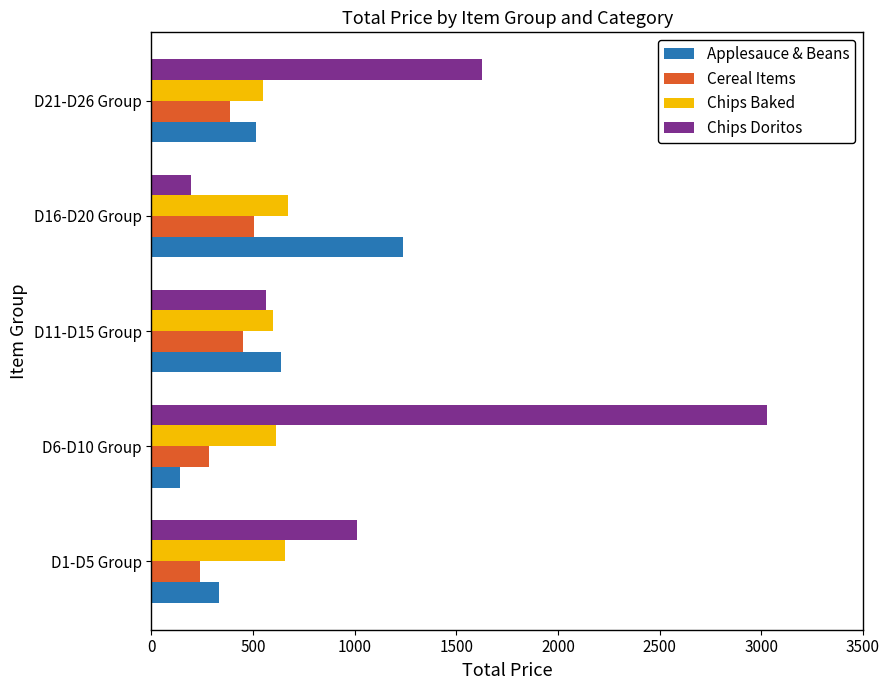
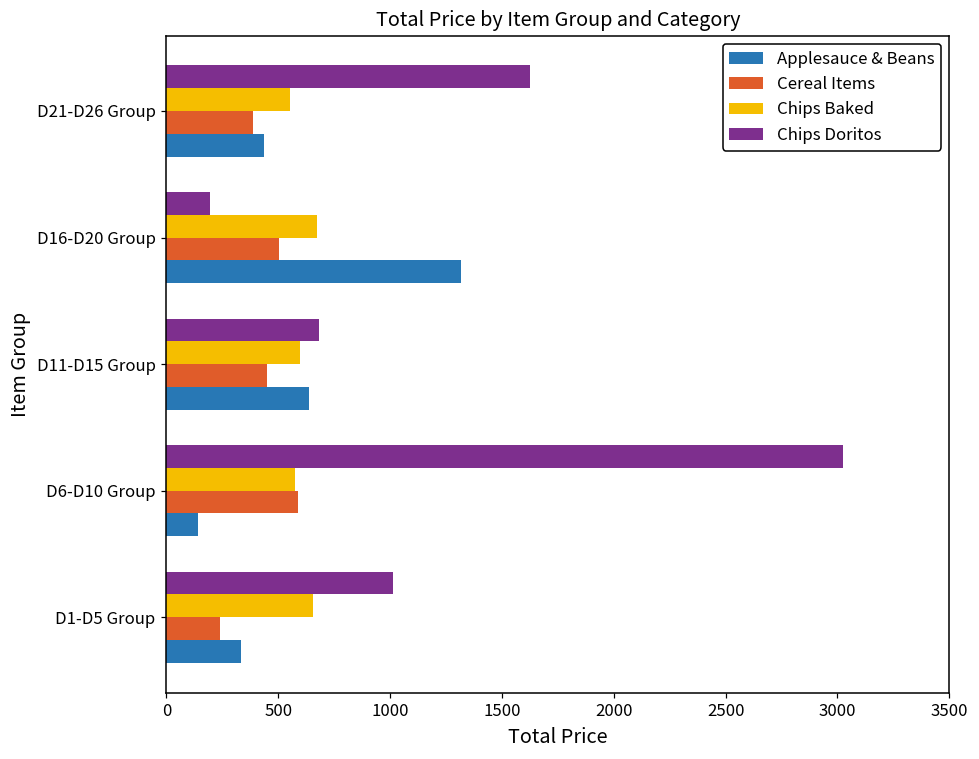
  {
    "Applesauce & Beans": {
-     "D21-D26 Group": 520,
-     "D16-D20 Group": 1240,
+     "D21-D26 Group": 440,
+     "D16-D20 Group": 1320,
      "D11-D15 Group": 640,
      "D6-D10 Group": 140,
      "D1-D5 Group": 330
    },
    "Cereal Items": {
      "D21-D26 Group": 390,
      "D16-D20 Group": 500,
      "D11-D15 Group": 450,
-     "D6-D10 Group": 290,
+     "D6-D10 Group": 590,
      "D1-D5 Group": 240
    },
    "Chips Baked": {
      "D21-D26 Group": 550,
      "D16-D20 Group": 670,
      "D11-D15 Group": 600,
-     "D6-D10 Group": 620,
+     "D6-D10 Group": 570,
      "D1-D5 Group": 660
    },
    "Chips Doritos": {
      "D21-D26 Group": 1630,
      "D16-D20 Group": 200,
-     "D11-D15 Group": 560,
+     "D11-D15 Group": 680,
      "D6-D10 Group": 3030,
      "D1-D5 Group": 1010
    }
  }
